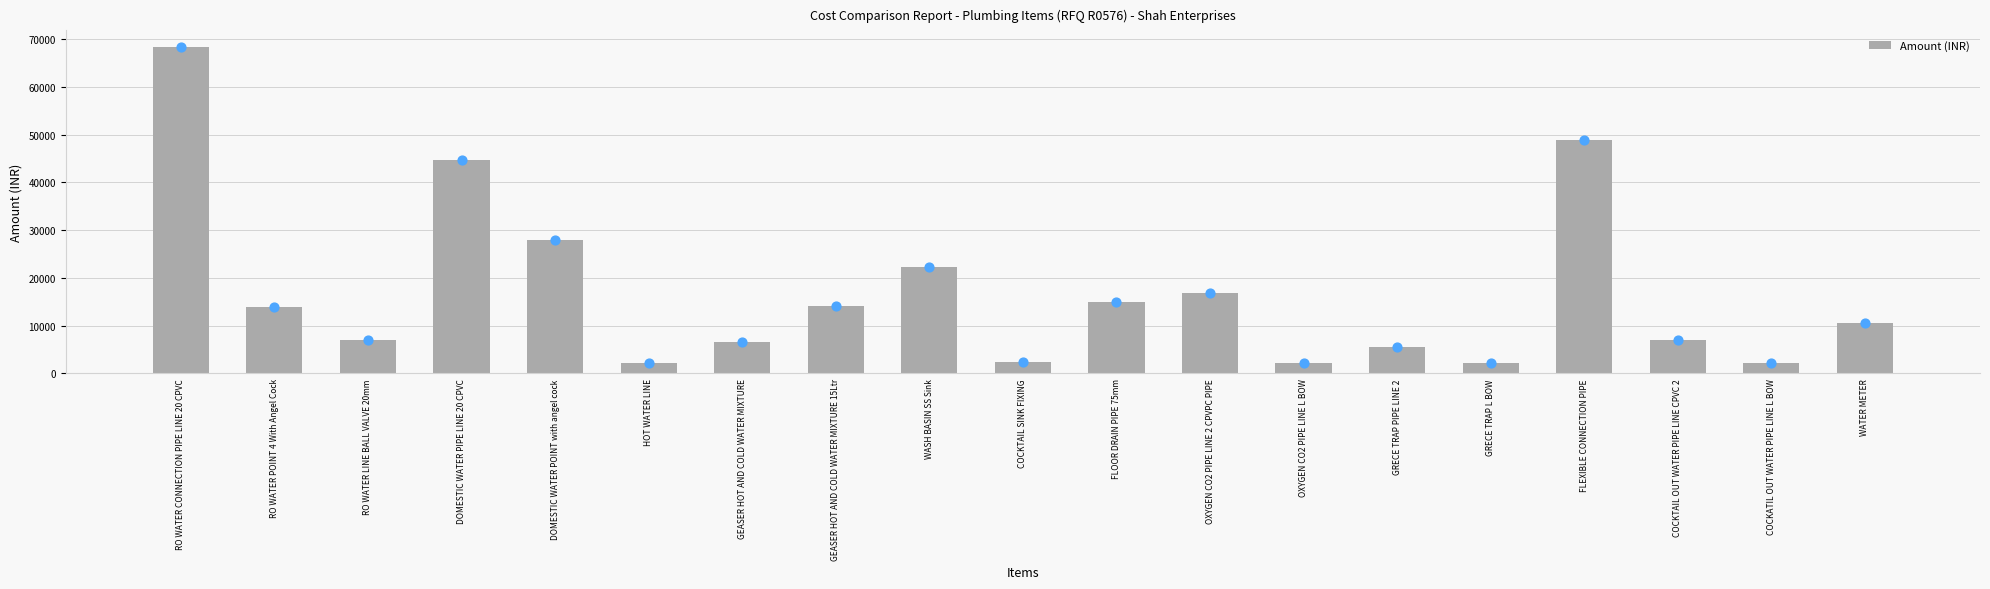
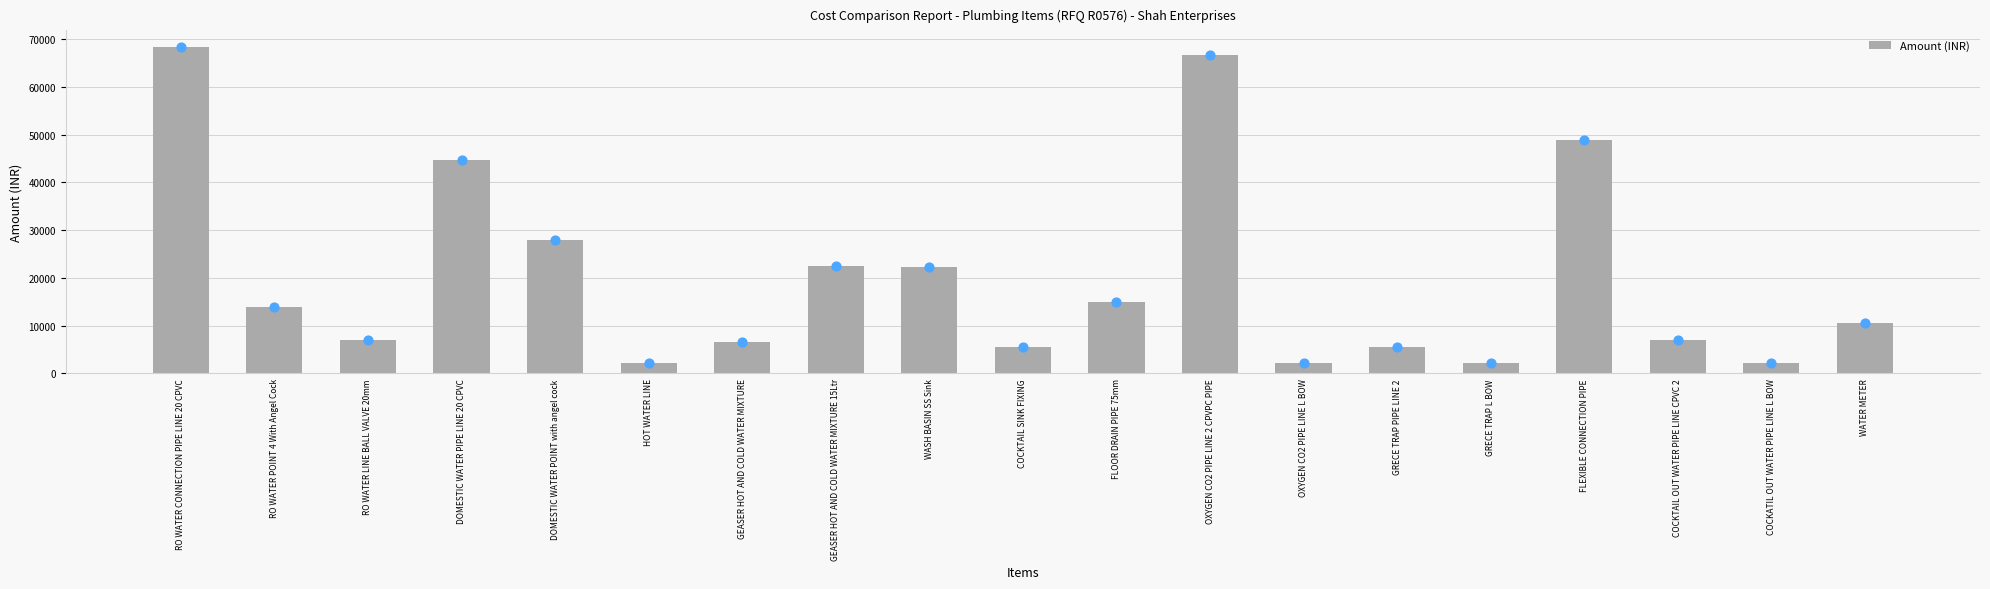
  {
    "RO WATER CONNECTION PIPE LINE 20 CPVC": 68000,
    "RO WATER POINT 4 With Angel Cock": 14000,
    "RO WATER LINE BALL VALVE 20mm": 7000,
    "DOMESTIC WATER PIPE LINE 20 CPVC": 45000,
    "DOMESTIC WATER POINT with angel cock": 28000,
    "HOT WATER LINE": 2000,
    "GEASER HOT AND COLD WATER MIXTURE": 7000,
-   "GEASER HOT AND COLD WATER MIXTURE 15Ltr": 14000,
+   "GEASER HOT AND COLD WATER MIXTURE 15Ltr": 23000,
    "WASH BASIN SS Sink": 22000,
-   "COCKTAIL SINK FIXING": 3000,
+   "COCKTAIL SINK FIXING": 6000,
    "FLOOR DRAIN PIPE 75mm": 15000,
-   "OXYGEN CO2 PIPE LINE 2 CPVPC PIPE": 17000,
+   "OXYGEN CO2 PIPE LINE 2 CPVPC PIPE": 67000,
    "OXYGEN CO2 PIPE LINE L BOW": 2000,
    "GRECE TRAP PIPE LINE 2": 6000,
    "GRECE TRAP L BOW": 2000,
    "FLEXIBLE CONNECTION PIPE": 49000,
    "COCKTAIL OUT WATER PIPE LINE CPVC 2": 7000,
    "COCKATIL OUT WATER PIPE LINE L BOW": 2000,
    "WATER METER": 11000
  }
